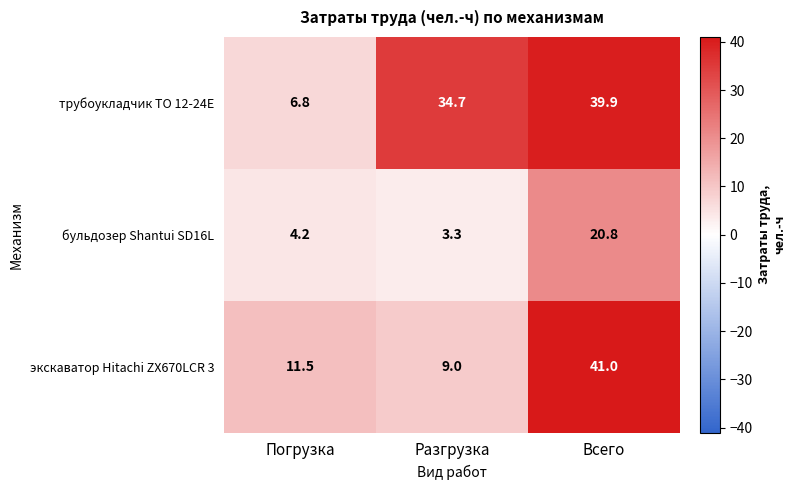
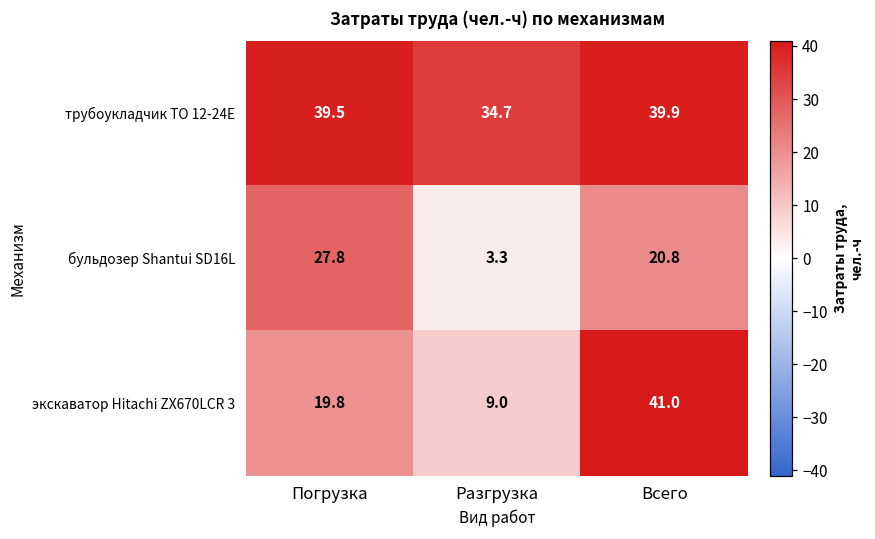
  {
    "трубоукладчик ТО 12-24Е": {
-     "Погрузка": 6.8,
+     "Погрузка": 39.5,
      "Разгрузка": 34.7,
      "Всего": 39.9
    },
    "бульдозер Shantui SD16L": {
-     "Погрузка": 4.2,
+     "Погрузка": 27.8,
      "Разгрузка": 3.3,
      "Всего": 20.8
    },
    "экскаватор Hitachi ZX670LCR 3": {
-     "Погрузка": 11.5,
+     "Погрузка": 19.8,
      "Разгрузка": 9.0,
      "Всего": 41.0
    }
  }
